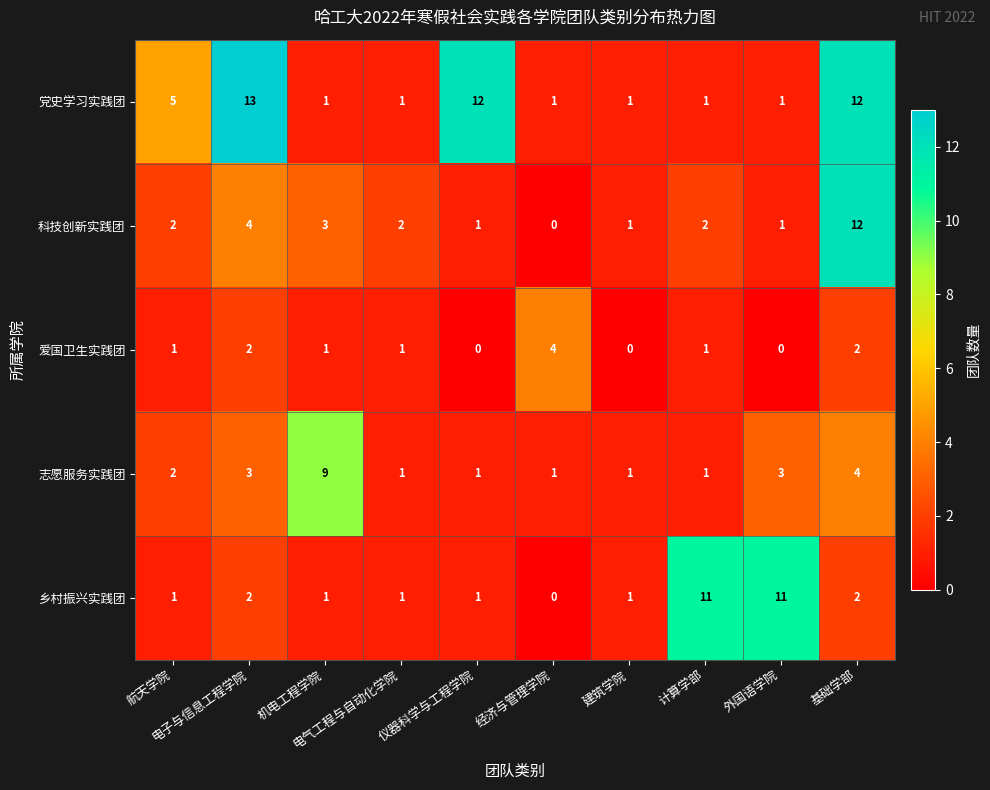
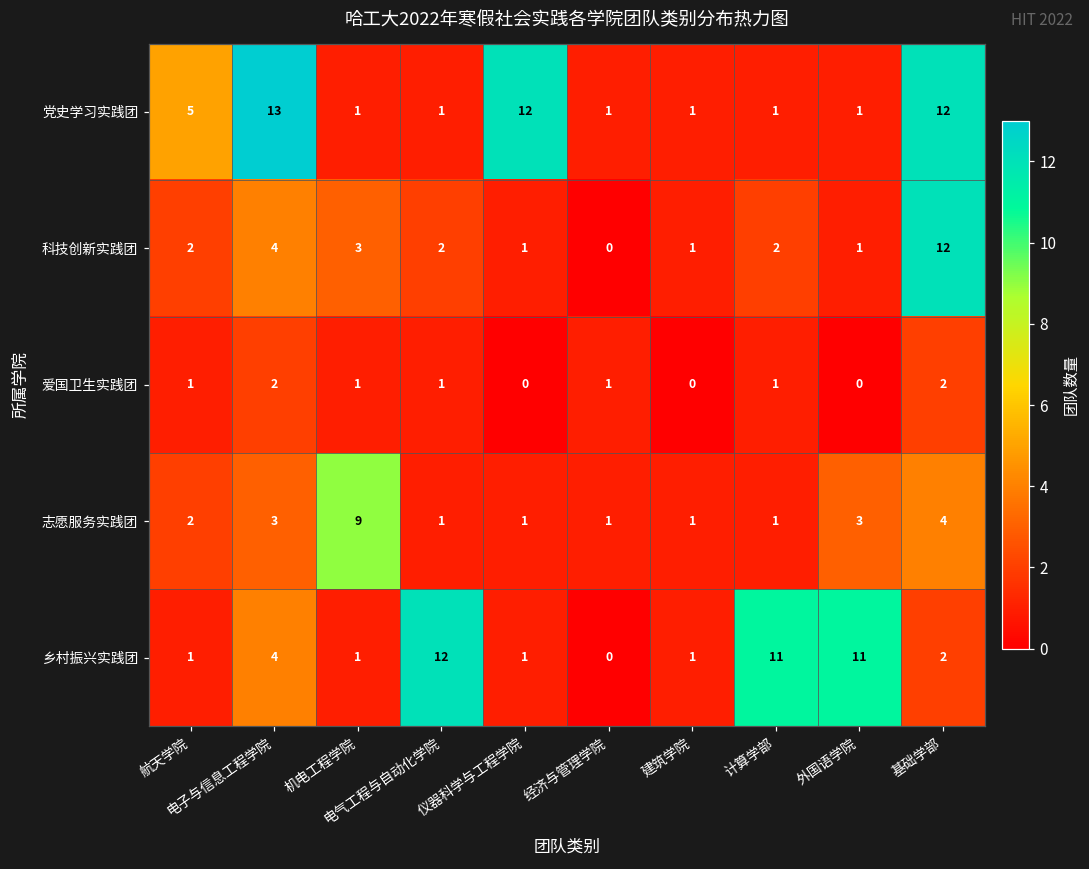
  {
    "党史学习实践团": {
      "航天学院": 5,
      "电子与信息工程学院": 13,
      "机电工程学院": 1,
      "电气工程与自动化学院": 1,
      "仪器科学与工程学院": 12,
      "经济与管理学院": 1,
      "建筑学院": 1,
      "计算学部": 1,
      "外国语学院": 1,
      "基础学部": 12
    },
    "科技创新实践团": {
      "航天学院": 2,
      "电子与信息工程学院": 4,
      "机电工程学院": 3,
      "电气工程与自动化学院": 2,
      "仪器科学与工程学院": 1,
      "经济与管理学院": 0,
      "建筑学院": 1,
      "计算学部": 2,
      "外国语学院": 1,
      "基础学部": 12
    },
    "爱国卫生实践团": {
      "航天学院": 1,
      "电子与信息工程学院": 2,
      "机电工程学院": 1,
      "电气工程与自动化学院": 1,
      "仪器科学与工程学院": 0,
-     "经济与管理学院": 4,
+     "经济与管理学院": 1,
      "建筑学院": 0,
      "计算学部": 1,
      "外国语学院": 0,
      "基础学部": 2
    },
    "志愿服务实践团": {
      "航天学院": 2,
      "电子与信息工程学院": 3,
      "机电工程学院": 9,
      "电气工程与自动化学院": 1,
      "仪器科学与工程学院": 1,
      "经济与管理学院": 1,
      "建筑学院": 1,
      "计算学部": 1,
      "外国语学院": 3,
      "基础学部": 4
    },
    "乡村振兴实践团": {
      "航天学院": 1,
-     "电子与信息工程学院": 2,
+     "电子与信息工程学院": 4,
      "机电工程学院": 1,
-     "电气工程与自动化学院": 1,
+     "电气工程与自动化学院": 12,
      "仪器科学与工程学院": 1,
      "经济与管理学院": 0,
      "建筑学院": 1,
      "计算学部": 11,
      "外国语学院": 11,
      "基础学部": 2
    }
  }
